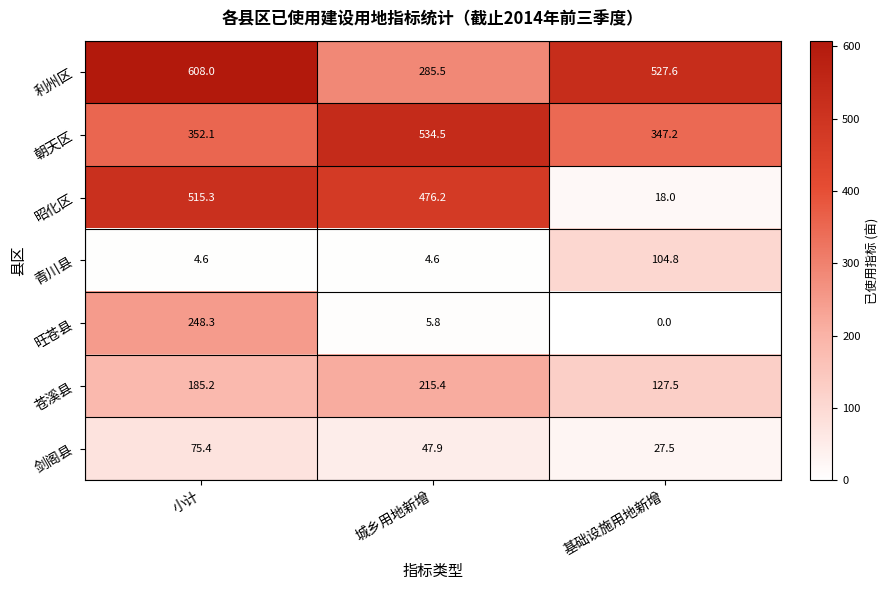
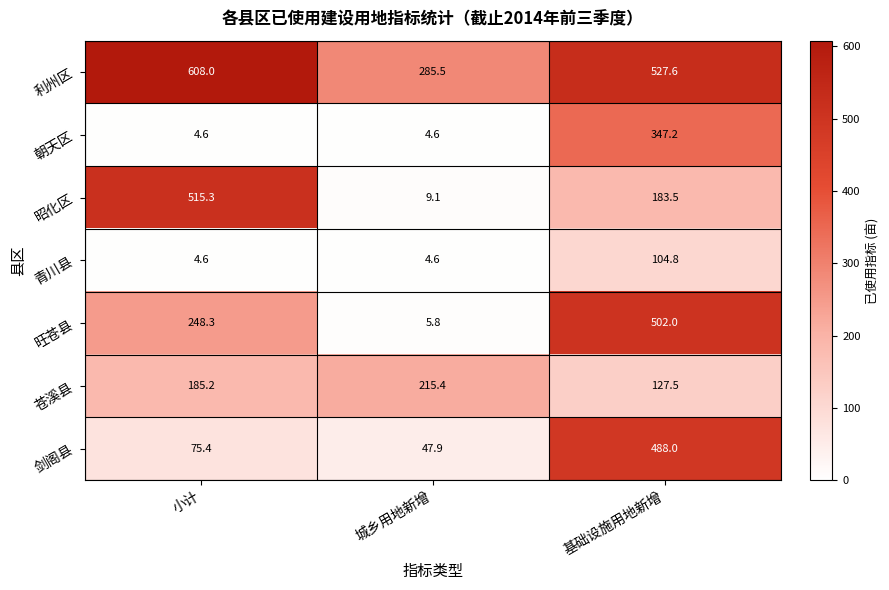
  {
    "利州区": {
      "小计": 608.0,
      "城乡用地新增": 285.5,
      "基础设施用地新增": 527.6
    },
    "朝天区": {
-     "小计": 352.1,
-     "城乡用地新增": 534.5,
+     "小计": 4.6,
+     "城乡用地新增": 4.6,
      "基础设施用地新增": 347.2
    },
    "昭化区": {
      "小计": 515.3,
-     "城乡用地新增": 476.2,
-     "基础设施用地新增": 18.0
+     "城乡用地新增": 9.1,
+     "基础设施用地新增": 183.5
    },
    "青川县": {
      "小计": 4.6,
      "城乡用地新增": 4.6,
      "基础设施用地新增": 104.8
    },
    "旺苍县": {
      "小计": 248.3,
      "城乡用地新增": 5.8,
-     "基础设施用地新增": 0.0
+     "基础设施用地新增": 502.0
    },
    "苍溪县": {
      "小计": 185.2,
      "城乡用地新增": 215.4,
      "基础设施用地新增": 127.5
    },
    "剑阁县": {
      "小计": 75.4,
      "城乡用地新增": 47.9,
-     "基础设施用地新增": 27.5
+     "基础设施用地新增": 488.0
    }
  }
